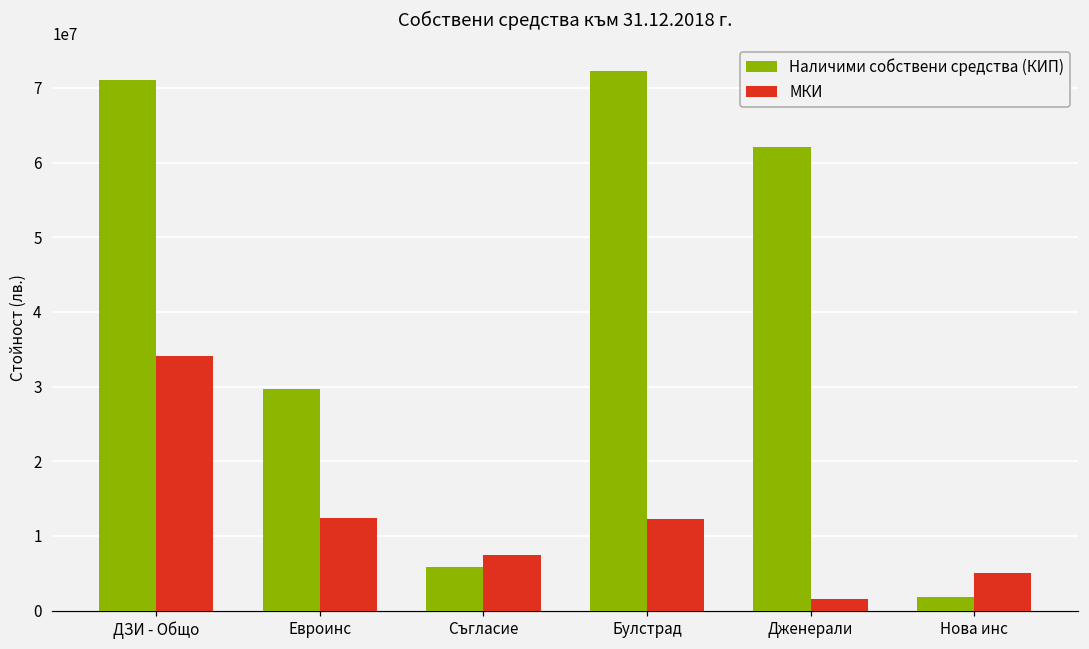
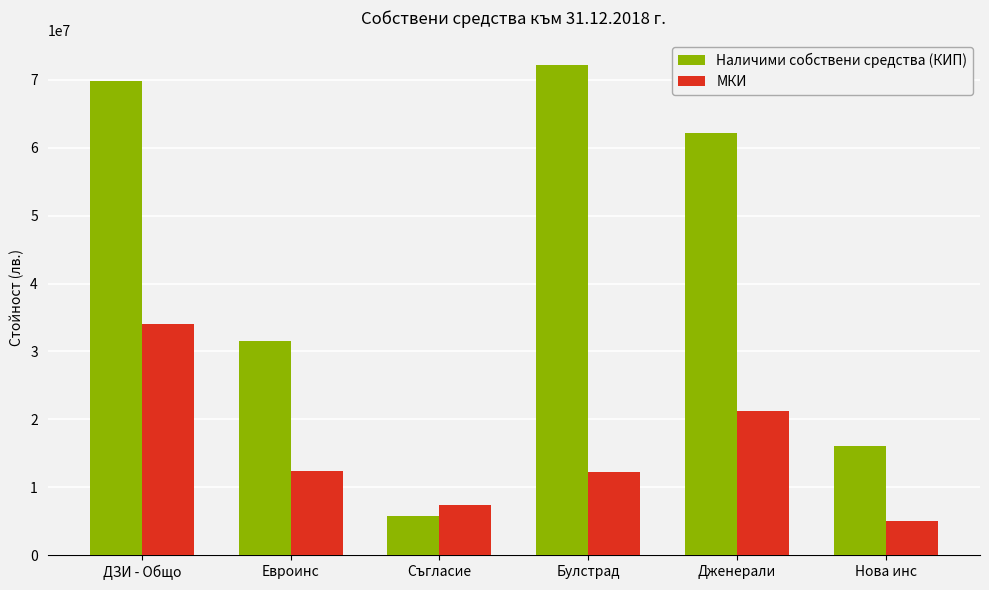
  {
    "Наличими собствени средства (КИП)": {
-     "ДЗИ - Общо": 71000000,
-     "Евроинс": 30000000,
+     "ДЗИ - Общо": 70000000,
+     "Евроинс": 32000000,
      "Съгласие": 6000000,
      "Булстрад": 72000000,
      "Дженерали": 62000000,
-     "Нова инс": 2000000
+     "Нова инс": 16000000
    },
    "МКИ": {
      "ДЗИ - Общо": 34000000,
      "Евроинс": 12000000,
      "Съгласие": 7000000,
      "Булстрад": 12000000,
-     "Дженерали": 2000000,
+     "Дженерали": 21000000,
      "Нова инс": 5000000
    }
  }
